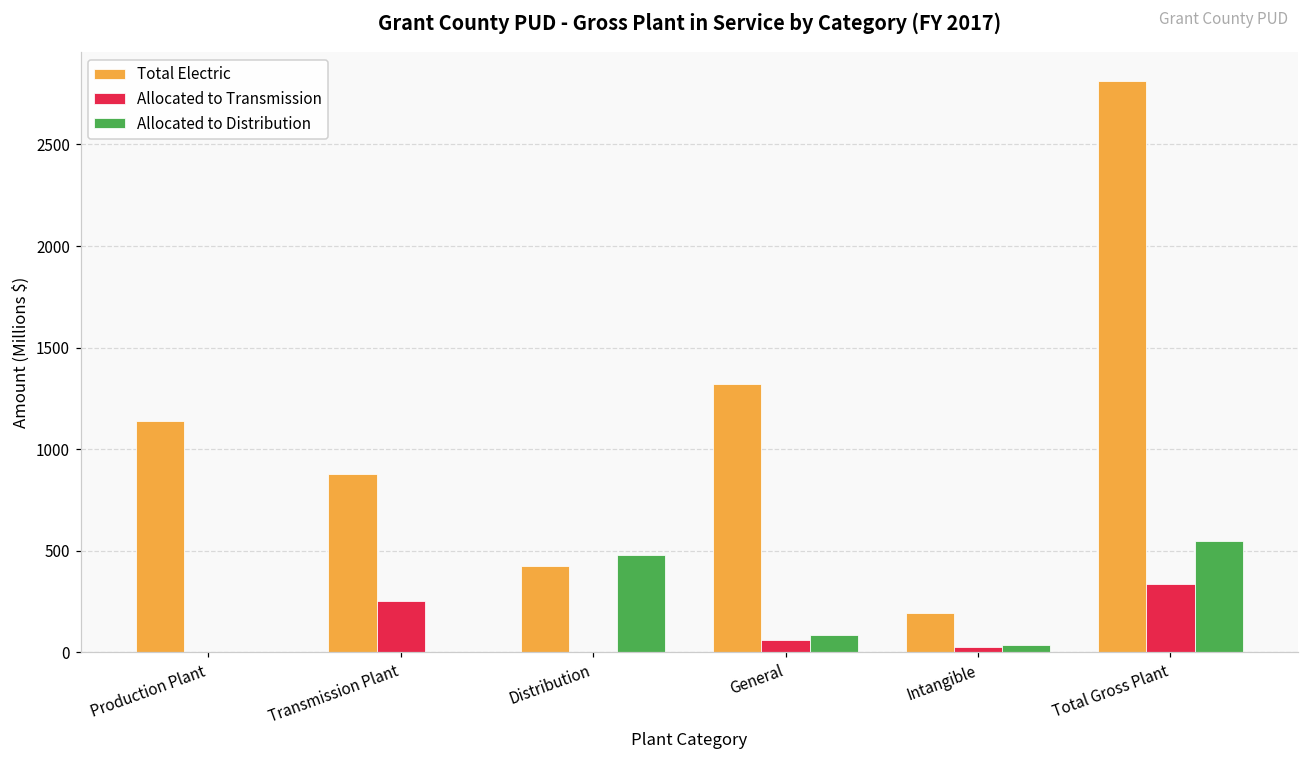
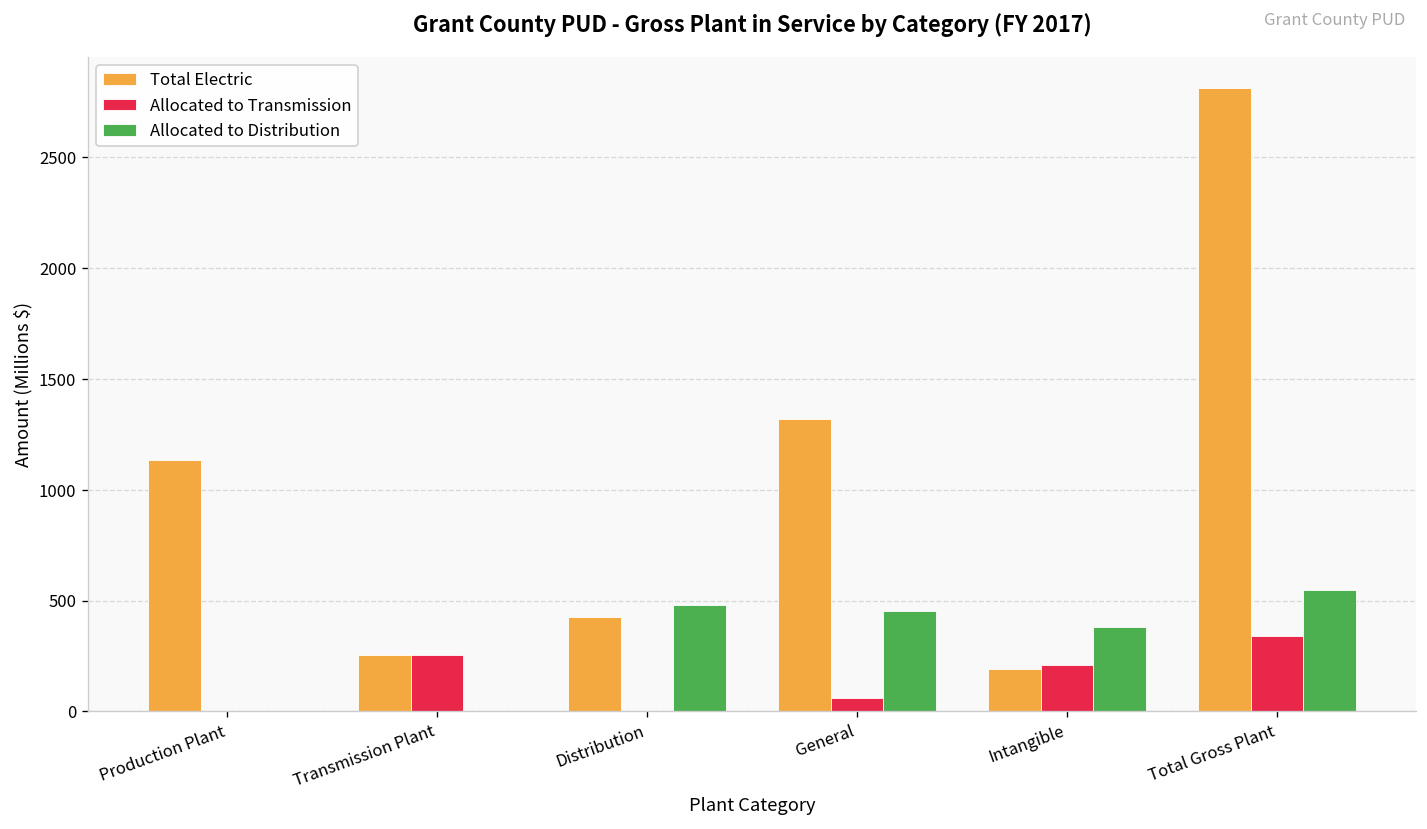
  {
    "Total Electric": {
      "Production Plant": 1140,
-     "Transmission Plant": 880,
+     "Transmission Plant": 250,
      "Distribution": 430,
      "General": 1320,
      "Intangible": 190,
      "Total Gross Plant": 2810
    },
    "Allocated to Transmission": {
      "Production Plant": 0,
      "Transmission Plant": 250,
      "Distribution": 0,
      "General": 60,
-     "Intangible": 20,
+     "Intangible": 210,
      "Total Gross Plant": 340
    },
    "Allocated to Distribution": {
      "Production Plant": 0,
      "Transmission Plant": 0,
      "Distribution": 480,
-     "General": 90,
-     "Intangible": 30,
+     "General": 450,
+     "Intangible": 380,
      "Total Gross Plant": 550
    }
  }
